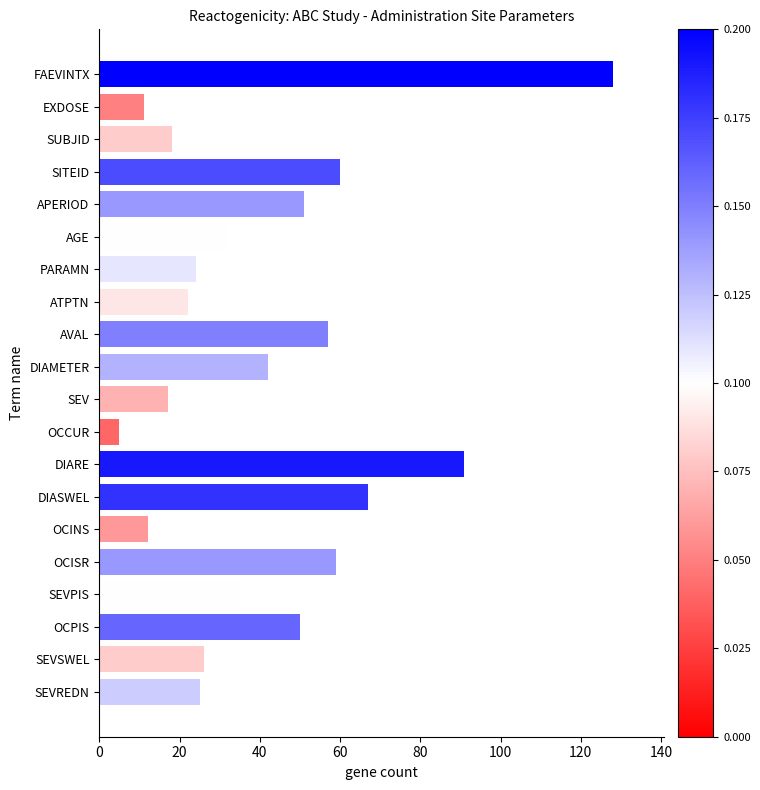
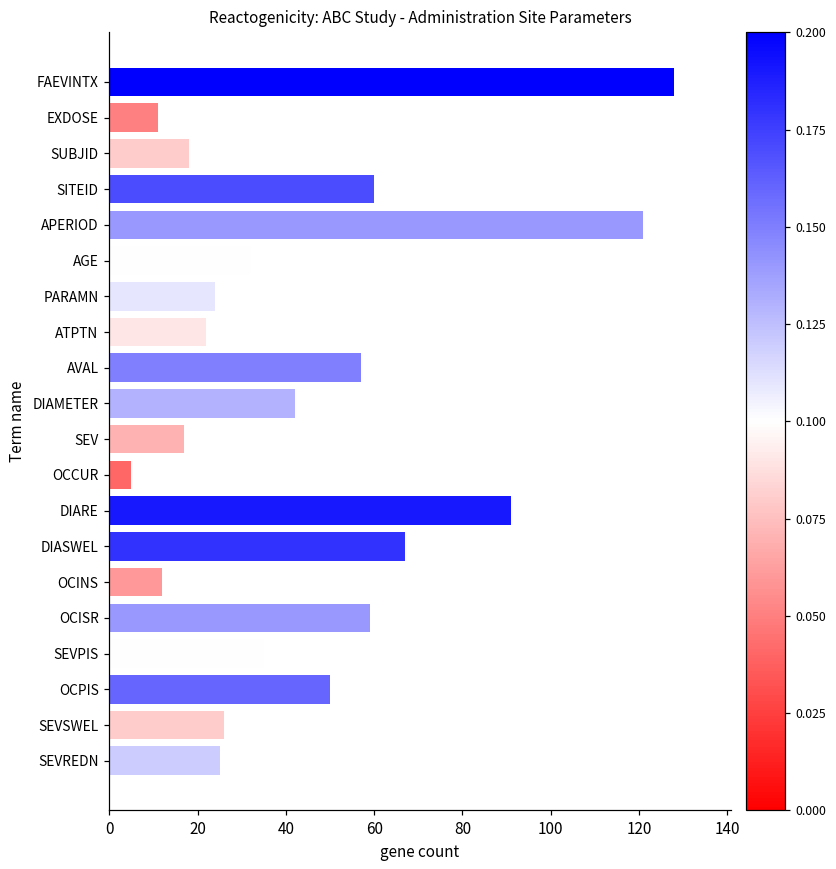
  {
    "FAEVINTX": 128,
    "EXDOSE": 11,
    "SUBJID": 18,
    "SITEID": 60,
-   "APERIOD": 51,
+   "APERIOD": 121,
    "AGE": 32,
    "PARAMN": 24,
    "ATPTN": 22,
    "AVAL": 57,
    "DIAMETER": 42,
    "SEV": 17,
    "OCCUR": 5,
    "DIARE": 91,
    "DIASWEL": 67,
    "OCINS": 12,
    "OCISR": 59,
    "SEVPIS": 35,
    "OCPIS": 50,
    "SEVSWEL": 26,
    "SEVREDN": 25
  }
